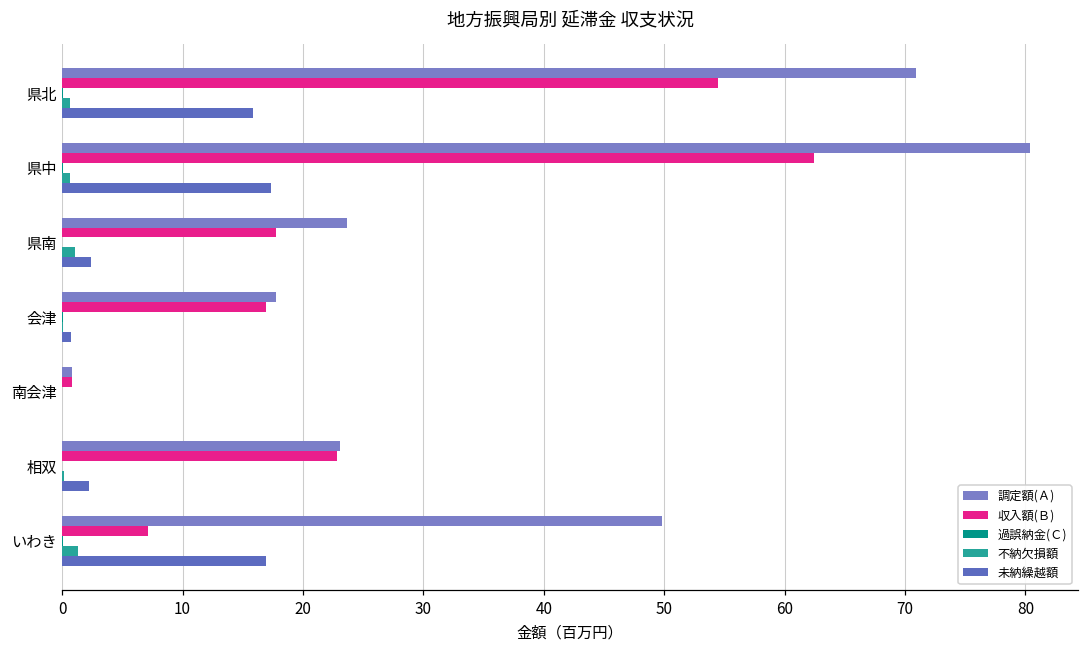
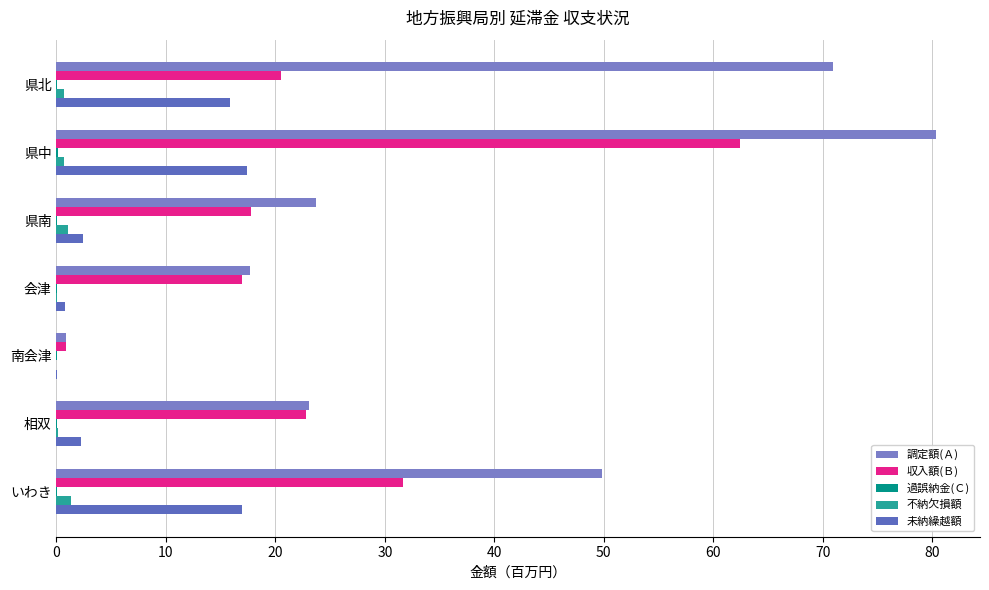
  {
    "収入額(Ｂ)": {
-     "県北": 54.5,
+     "県北": 20.5,
      "県中": 62.4,
      "県南": 17.8,
      "会津": 16.9,
      "南会津": 0.8,
      "相双": 22.8,
-     "いわき": 7.1
+     "いわき": 31.6
    }
  }
